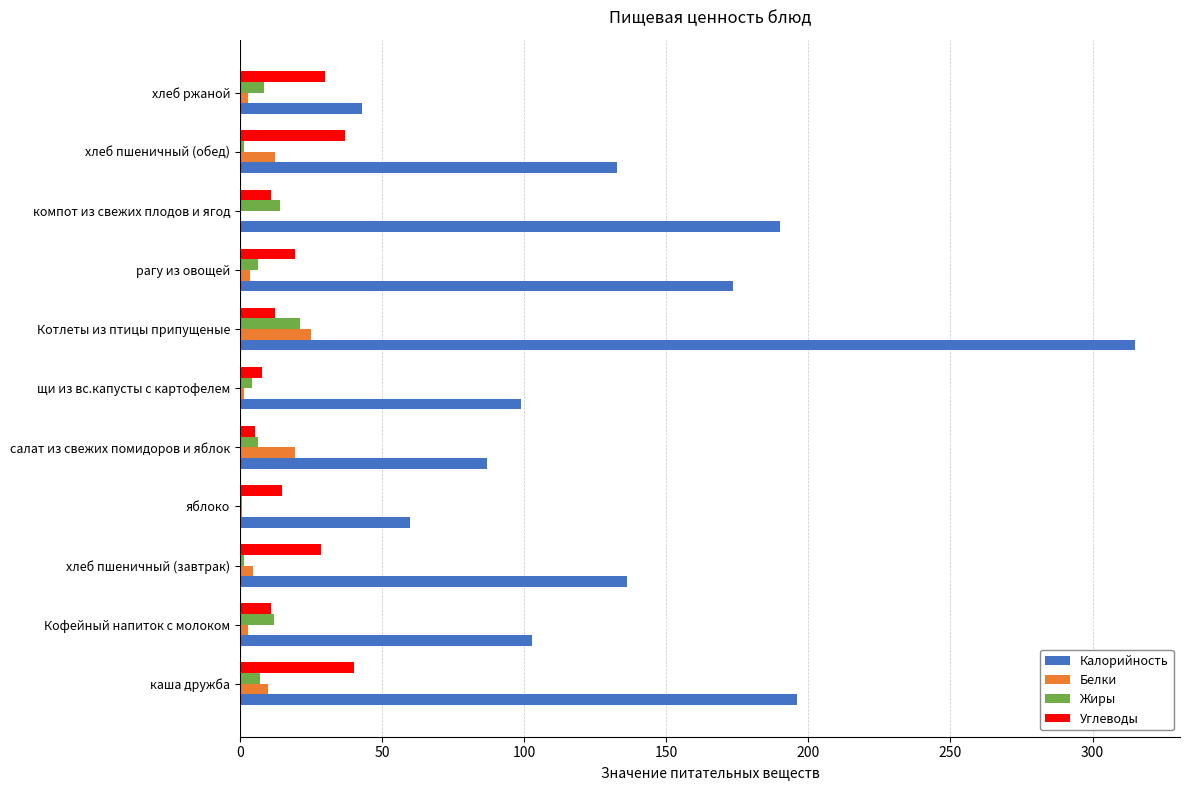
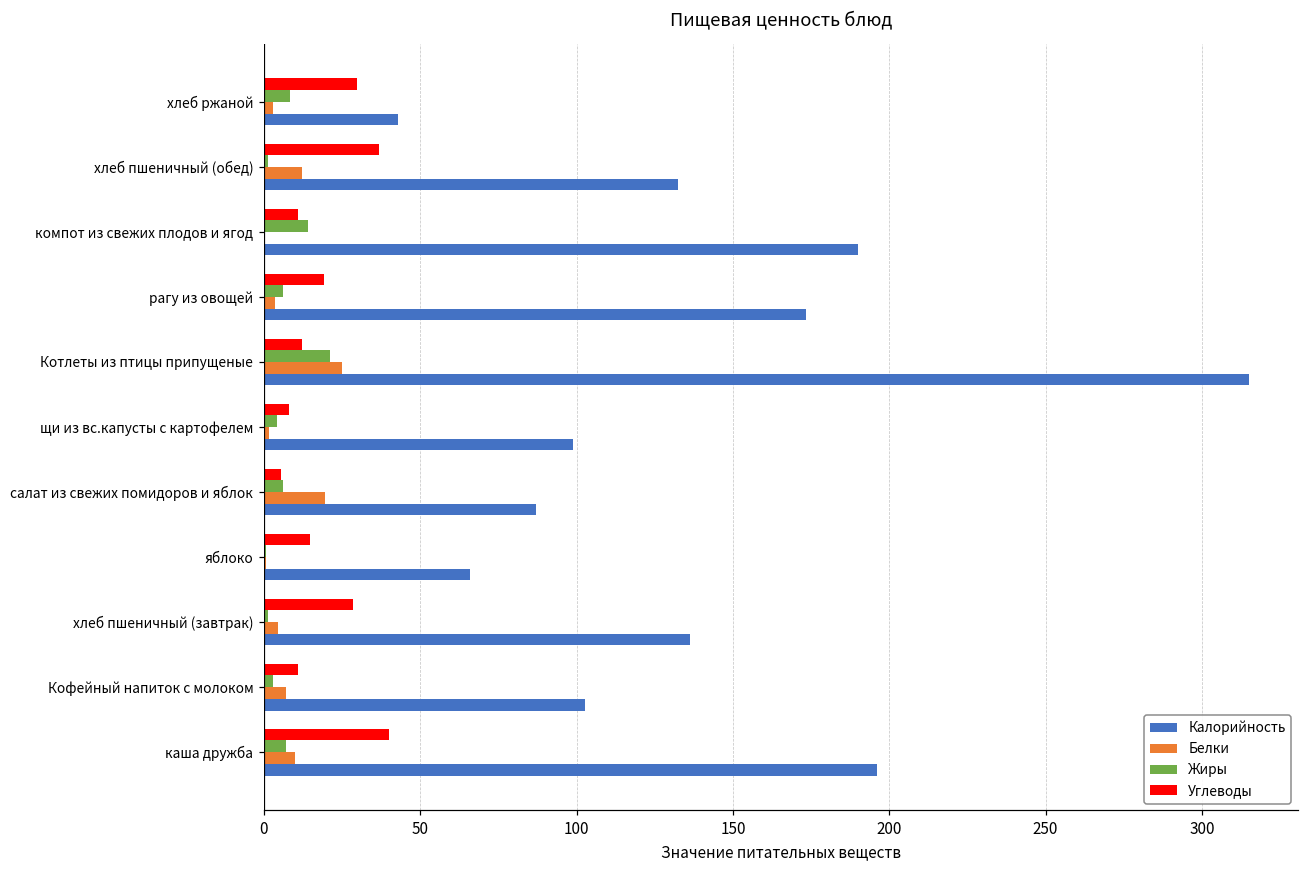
  {
    "Калорийность": {
      "хлеб ржаной": 43,
      "хлеб пшеничный (обед)": 133,
      "компот из свежих плодов и ягод": 190,
      "рагу из овощей": 173,
      "Котлеты из птицы припущеные": 315,
      "щи из вс.капусты с картофелем": 99,
      "салат из свежих помидоров и яблок": 87,
-     "яблоко": 60,
+     "яблоко": 66,
      "хлеб пшеничный (завтрак)": 136,
      "Кофейный напиток с молоком": 103,
      "каша дружба": 196
    },
    "Белки": {
      "хлеб ржаной": 3,
      "хлеб пшеничный (обед)": 12,
      "компот из свежих плодов и ягод": 0,
      "рагу из овощей": 4,
      "Котлеты из птицы припущеные": 25,
      "щи из вс.капусты с картофелем": 2,
      "салат из свежих помидоров и яблок": 20,
      "хлеб пшеничный (завтрак)": 5,
-     "Кофейный напиток с молоком": 3,
+     "Кофейный напиток с молоком": 7,
      "каша дружба": 10
    },
    "Жиры": {
      "хлеб ржаной": 8,
      "хлеб пшеничный (обед)": 1,
      "компот из свежих плодов и ягод": 14,
      "рагу из овощей": 6,
      "Котлеты из птицы припущеные": 21,
      "щи из вс.капусты с картофелем": 4,
      "салат из свежих помидоров и яблок": 6,
      "хлеб пшеничный (завтрак)": 1,
-     "Кофейный напиток с молоком": 12,
+     "Кофейный напиток с молоком": 3,
      "каша дружба": 7
    },
    "Углеводы": {
      "хлеб ржаной": 30,
      "хлеб пшеничный (обед)": 37,
      "компот из свежих плодов и ягод": 11,
      "рагу из овощей": 19,
      "Котлеты из птицы припущеные": 12,
      "щи из вс.капусты с картофелем": 8,
      "салат из свежих помидоров и яблок": 5,
      "яблоко": 15,
      "хлеб пшеничный (завтрак)": 29,
      "Кофейный напиток с молоком": 11,
      "каша дружба": 40
    }
  }
